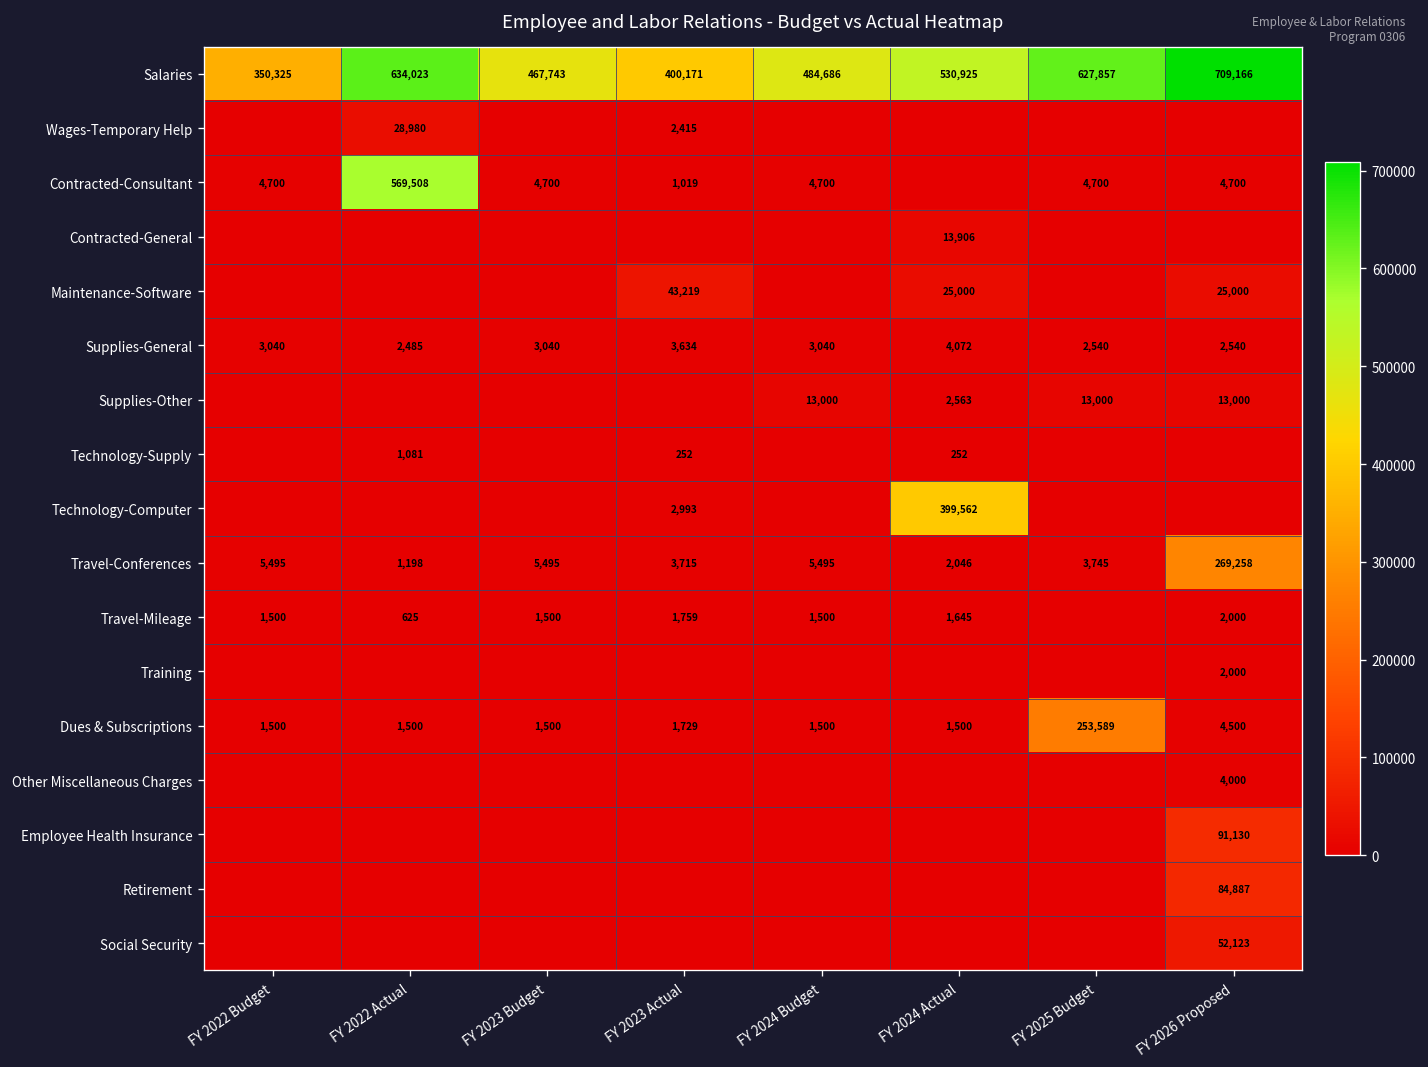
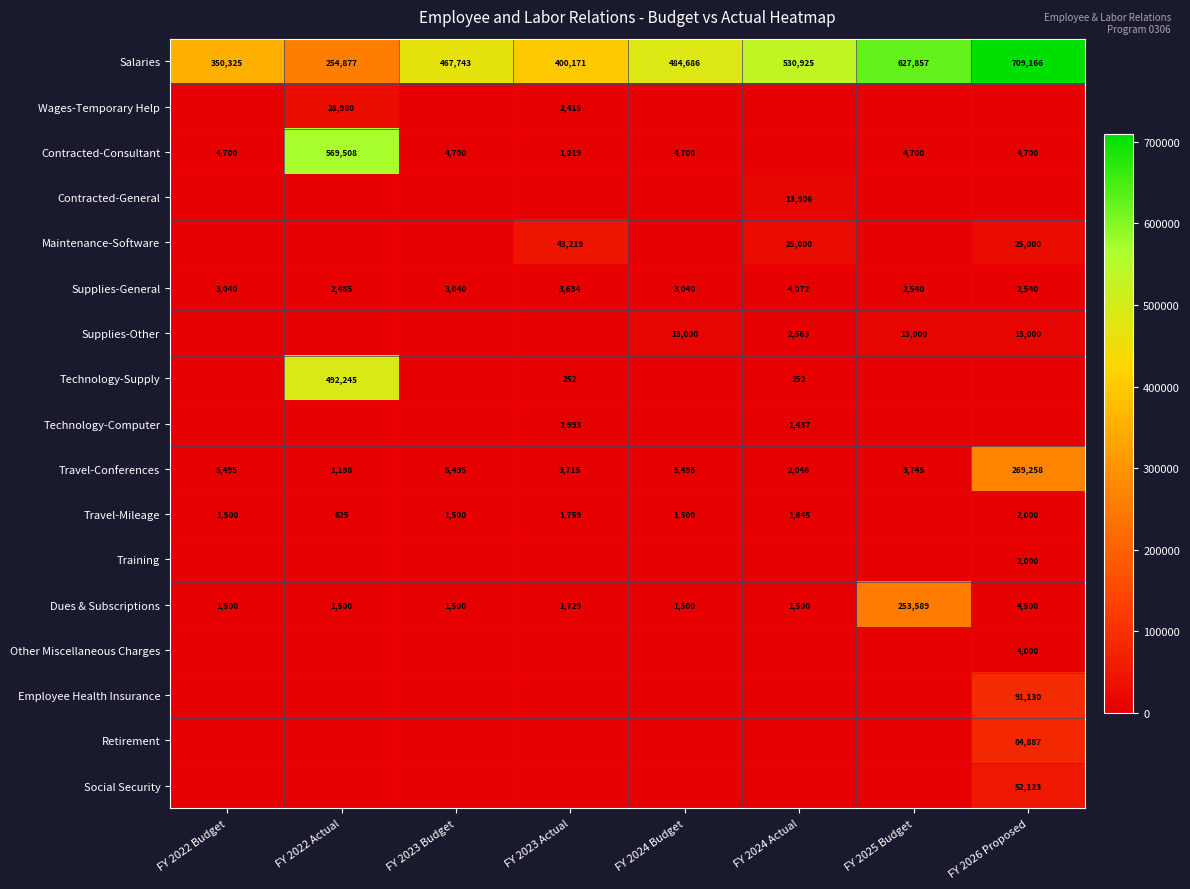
  {
    "Salaries": {
      "FY 2022 Budget": "350,325",
-     "FY 2022 Actual": "634,023",
+     "FY 2022 Actual": "254,877",
      "FY 2023 Budget": "467,743",
      "FY 2023 Actual": "400,171",
      "FY 2024 Budget": "484,686",
      "FY 2024 Actual": "530,925",
      "FY 2025 Budget": "627,857",
      "FY 2026 Proposed": "709,166"
    },
    "Wages-Temporary Help": {
      "FY 2022 Actual": "28,980",
      "FY 2023 Actual": "2,415"
    },
    "Contracted-Consultant": {
      "FY 2022 Budget": "4,700",
      "FY 2022 Actual": "569,508",
      "FY 2023 Budget": "4,700",
      "FY 2023 Actual": "1,019",
      "FY 2024 Budget": "4,700",
      "FY 2025 Budget": "4,700",
      "FY 2026 Proposed": "4,700"
    },
    "Contracted-General": {
      "FY 2024 Actual": "13,906"
    },
    "Maintenance-Software": {
      "FY 2023 Actual": "43,219",
      "FY 2024 Actual": "25,000",
      "FY 2026 Proposed": "25,000"
    },
    "Supplies-General": {
      "FY 2022 Budget": "3,040",
      "FY 2022 Actual": "2,485",
      "FY 2023 Budget": "3,040",
      "FY 2023 Actual": "3,634",
      "FY 2024 Budget": "3,040",
      "FY 2024 Actual": "4,072",
      "FY 2025 Budget": "2,540",
      "FY 2026 Proposed": "2,540"
    },
    "Supplies-Other": {
      "FY 2024 Budget": "13,000",
      "FY 2024 Actual": "2,563",
      "FY 2025 Budget": "13,000",
      "FY 2026 Proposed": "13,000"
    },
    "Technology-Supply": {
-     "FY 2022 Actual": "1,081",
+     "FY 2022 Actual": "492,245",
      "FY 2023 Actual": "252",
      "FY 2024 Actual": "252"
    },
    "Technology-Computer": {
      "FY 2023 Actual": "2,993",
-     "FY 2024 Actual": "399,562"
+     "FY 2024 Actual": "1,437"
    },
    "Travel-Conferences": {
      "FY 2022 Budget": "5,495",
      "FY 2022 Actual": "1,198",
      "FY 2023 Budget": "5,495",
      "FY 2023 Actual": "3,715",
      "FY 2024 Budget": "5,495",
      "FY 2024 Actual": "2,046",
      "FY 2025 Budget": "3,745",
      "FY 2026 Proposed": "269,258"
    },
    "Travel-Mileage": {
      "FY 2022 Budget": "1,500",
      "FY 2022 Actual": "625",
      "FY 2023 Budget": "1,500",
      "FY 2023 Actual": "1,759",
      "FY 2024 Budget": "1,500",
      "FY 2024 Actual": "1,645",
      "FY 2026 Proposed": "2,000"
    },
    "Training": {
      "FY 2026 Proposed": "2,000"
    },
    "Dues & Subscriptions": {
      "FY 2022 Budget": "1,500",
      "FY 2022 Actual": "1,500",
      "FY 2023 Budget": "1,500",
      "FY 2023 Actual": "1,729",
      "FY 2024 Budget": "1,500",
      "FY 2024 Actual": "1,500",
      "FY 2025 Budget": "253,589",
      "FY 2026 Proposed": "4,500"
    },
    "Other Miscellaneous Charges": {
      "FY 2026 Proposed": "4,000"
    },
    "Employee Health Insurance": {
      "FY 2026 Proposed": "91,130"
    },
    "Retirement": {
      "FY 2026 Proposed": "84,887"
    },
    "Social Security": {
      "FY 2026 Proposed": "52,123"
    }
  }
